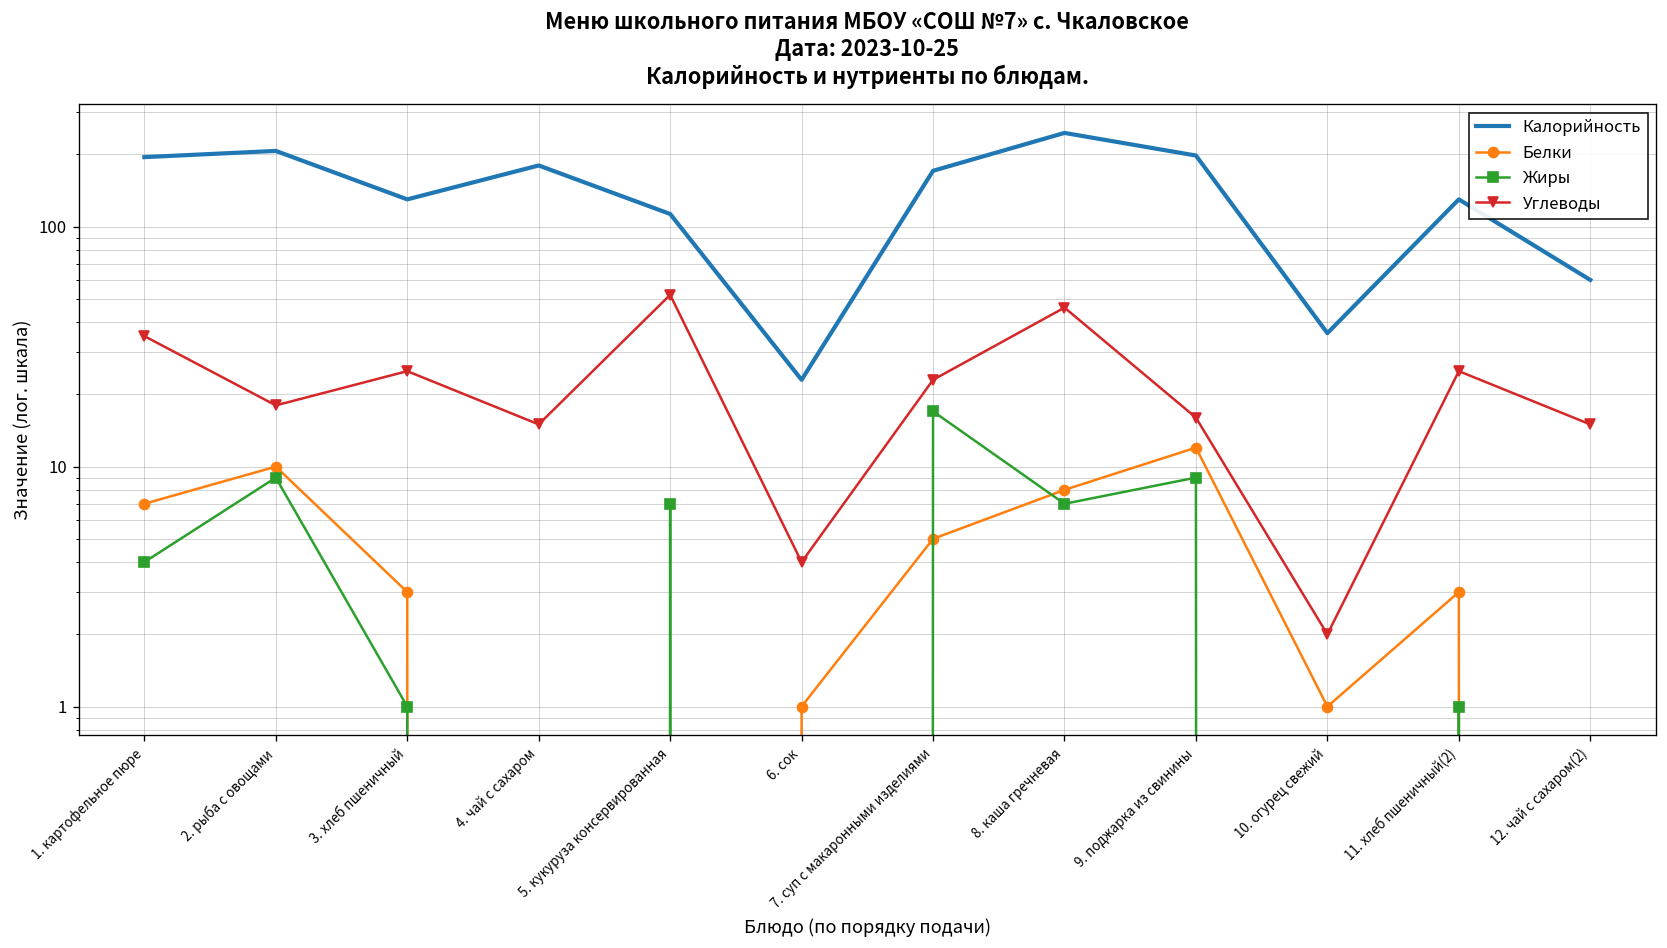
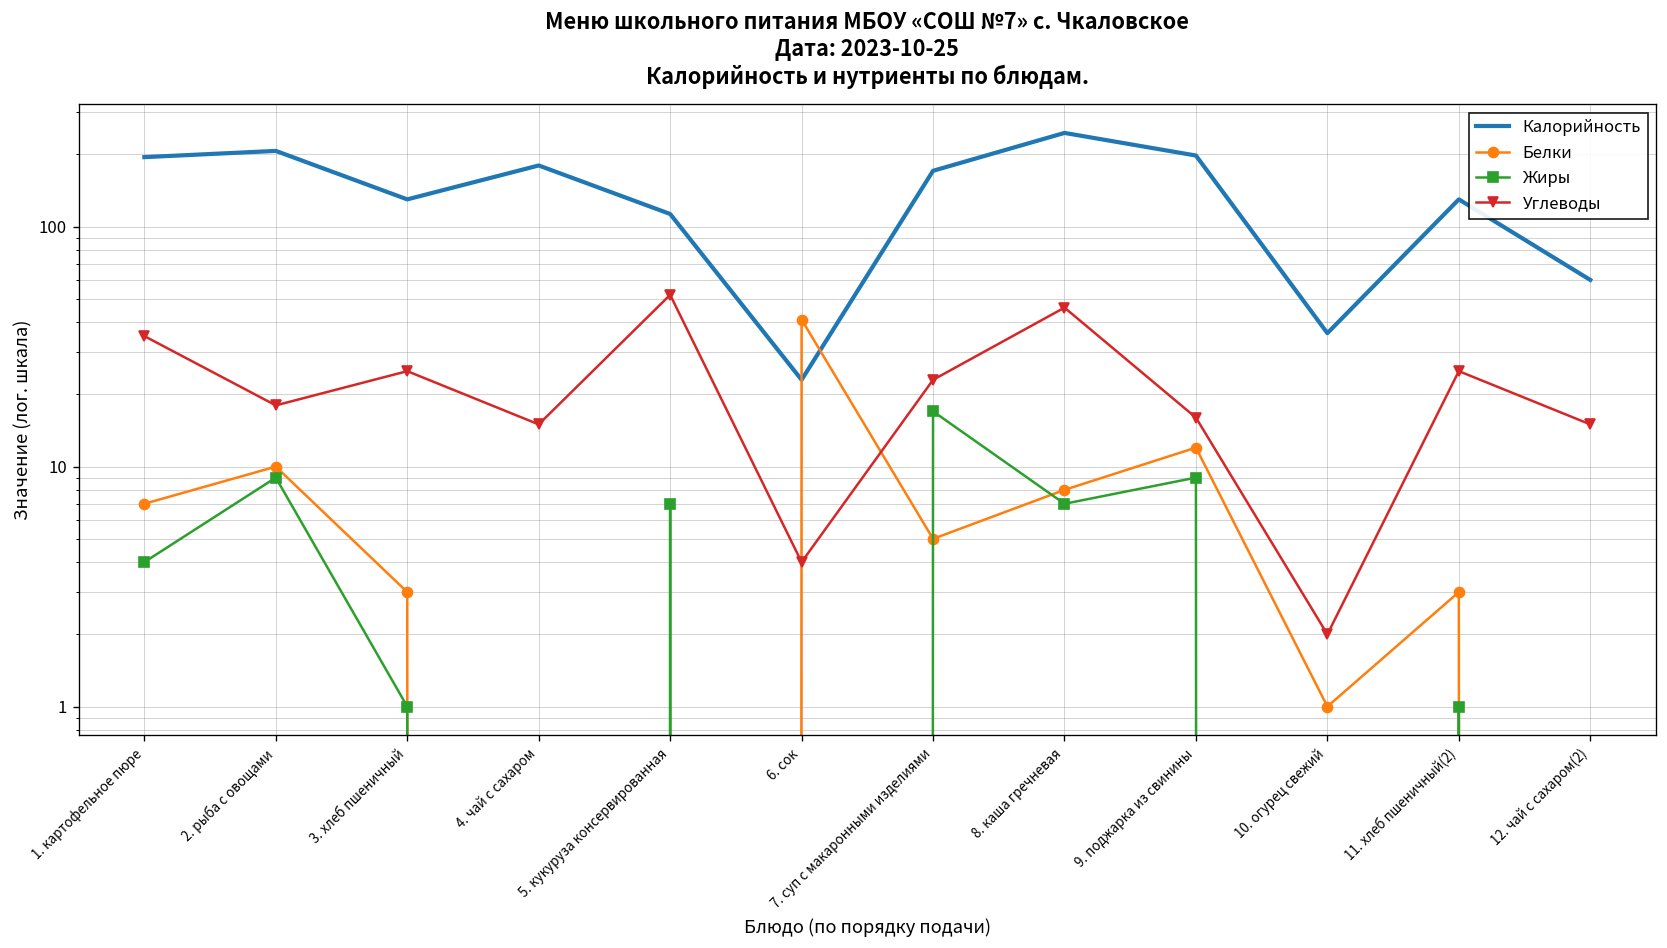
  {
    "Калорийность": {
      "1. картофельное пюре": 200,
      "2. рыба с овощами": 210,
      "3. хлеб пшеничный": 130,
      "4. чай с сахаром": 180,
      "5. кукуруза консервированная": 110,
      "6. сок": 23,
      "7. суп с макаронными изделиями": 170,
      "8. каша гречневая": 250,
      "9. поджарка из свинины": 200,
      "10. огурец свежий": 36,
      "11. хлеб пшеничный(2)": 130,
      "12. чай с сахаром(2)": 60
    },
    "Белки": {
      "1. картофельное пюре": 7,
      "2. рыба с овощами": 10,
      "3. хлеб пшеничный": 3,
-     "6. сок": 1,
+     "6. сок": 41,
      "7. суп с макаронными изделиями": 5,
      "8. каша гречневая": 8,
      "9. поджарка из свинины": 12,
      "10. огурец свежий": 1,
      "11. хлеб пшеничный(2)": 3
    },
    "Жиры": {
      "1. картофельное пюре": 4,
      "2. рыба с овощами": 9,
      "3. хлеб пшеничный": 1,
      "5. кукуруза консервированная": 7,
      "7. суп с макаронными изделиями": 17,
      "8. каша гречневая": 7,
      "9. поджарка из свинины": 9,
      "11. хлеб пшеничный(2)": 1
    },
    "Углеводы": {
      "1. картофельное пюре": 35,
      "2. рыба с овощами": 18,
      "3. хлеб пшеничный": 25,
      "4. чай с сахаром": 15,
      "5. кукуруза консервированная": 52,
      "6. сок": 4,
      "7. суп с макаронными изделиями": 23,
      "8. каша гречневая": 46,
      "9. поджарка из свинины": 16,
      "10. огурец свежий": 2,
      "11. хлеб пшеничный(2)": 25,
      "12. чай с сахаром(2)": 15
    }
  }
